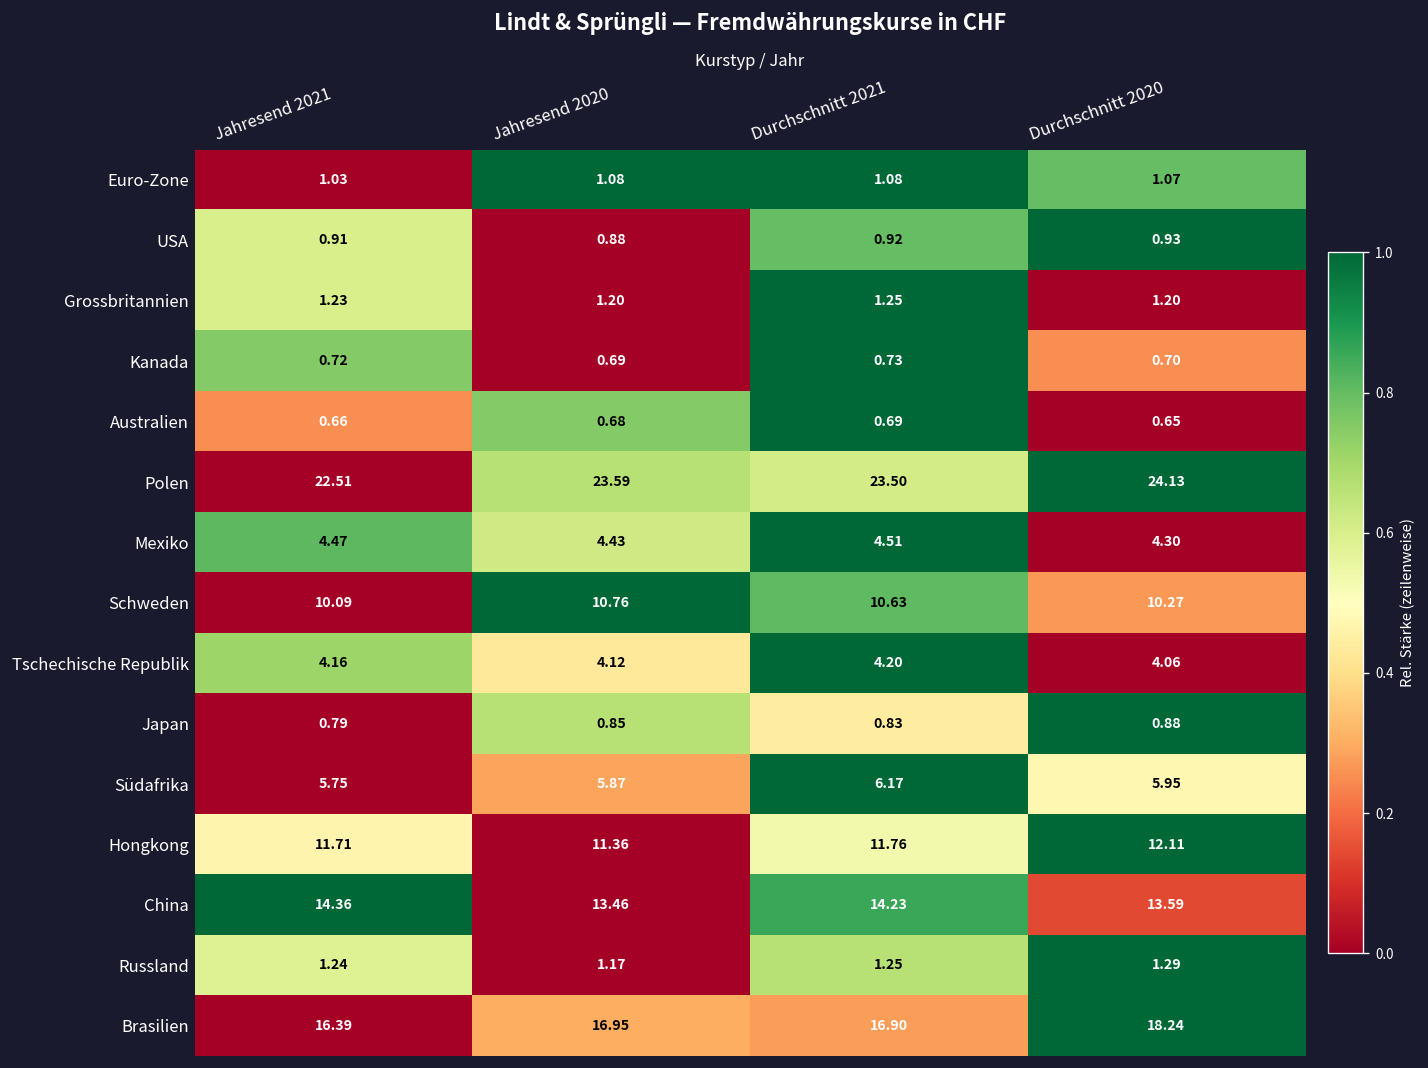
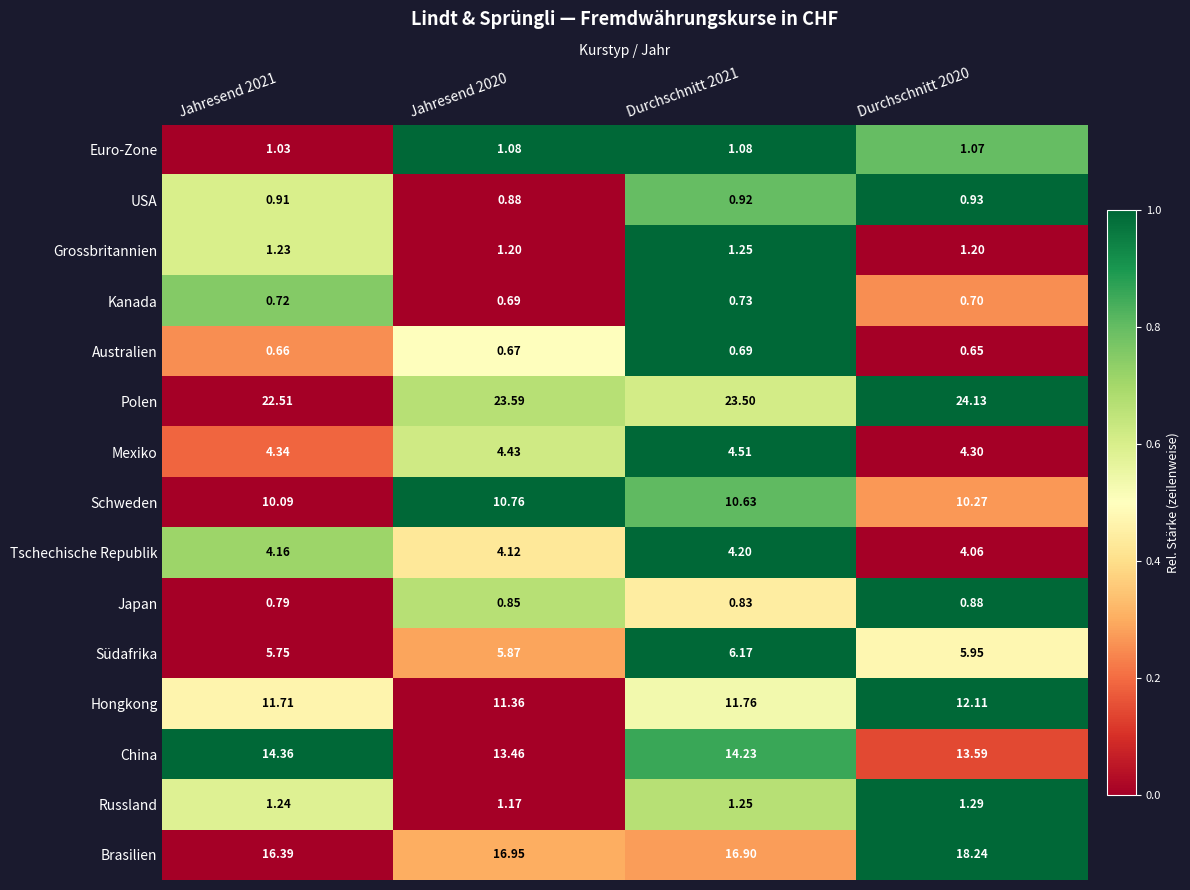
  {
    "Euro-Zone": {
      "Jahresend 2021": 1.03,
      "Jahresend 2020": 1.08,
      "Durchschnitt 2021": 1.08,
      "Durchschnitt 2020": 1.07
    },
    "USA": {
      "Jahresend 2021": 0.91,
      "Jahresend 2020": 0.88,
      "Durchschnitt 2021": 0.92,
      "Durchschnitt 2020": 0.93
    },
    "Grossbritannien": {
      "Jahresend 2021": 1.23,
      "Jahresend 2020": 1.20,
      "Durchschnitt 2021": 1.25,
      "Durchschnitt 2020": 1.20
    },
    "Kanada": {
      "Jahresend 2021": 0.72,
      "Jahresend 2020": 0.69,
      "Durchschnitt 2021": 0.73,
      "Durchschnitt 2020": 0.70
    },
    "Australien": {
      "Jahresend 2021": 0.66,
-     "Jahresend 2020": 0.68,
+     "Jahresend 2020": 0.67,
      "Durchschnitt 2021": 0.69,
      "Durchschnitt 2020": 0.65
    },
    "Polen": {
      "Jahresend 2021": 22.51,
      "Jahresend 2020": 23.59,
      "Durchschnitt 2021": 23.50,
      "Durchschnitt 2020": 24.13
    },
    "Mexiko": {
-     "Jahresend 2021": 4.47,
+     "Jahresend 2021": 4.34,
      "Jahresend 2020": 4.43,
      "Durchschnitt 2021": 4.51,
      "Durchschnitt 2020": 4.30
    },
    "Schweden": {
      "Jahresend 2021": 10.09,
      "Jahresend 2020": 10.76,
      "Durchschnitt 2021": 10.63,
      "Durchschnitt 2020": 10.27
    },
    "Tschechische Republik": {
      "Jahresend 2021": 4.16,
      "Jahresend 2020": 4.12,
      "Durchschnitt 2021": 4.20,
      "Durchschnitt 2020": 4.06
    },
    "Japan": {
      "Jahresend 2021": 0.79,
      "Jahresend 2020": 0.85,
      "Durchschnitt 2021": 0.83,
      "Durchschnitt 2020": 0.88
    },
    "Südafrika": {
      "Jahresend 2021": 5.75,
      "Jahresend 2020": 5.87,
      "Durchschnitt 2021": 6.17,
      "Durchschnitt 2020": 5.95
    },
    "Hongkong": {
      "Jahresend 2021": 11.71,
      "Jahresend 2020": 11.36,
      "Durchschnitt 2021": 11.76,
      "Durchschnitt 2020": 12.11
    },
    "China": {
      "Jahresend 2021": 14.36,
      "Jahresend 2020": 13.46,
      "Durchschnitt 2021": 14.23,
      "Durchschnitt 2020": 13.59
    },
    "Russland": {
      "Jahresend 2021": 1.24,
      "Jahresend 2020": 1.17,
      "Durchschnitt 2021": 1.25,
      "Durchschnitt 2020": 1.29
    },
    "Brasilien": {
      "Jahresend 2021": 16.39,
      "Jahresend 2020": 16.95,
      "Durchschnitt 2021": 16.90,
      "Durchschnitt 2020": 18.24
    }
  }
